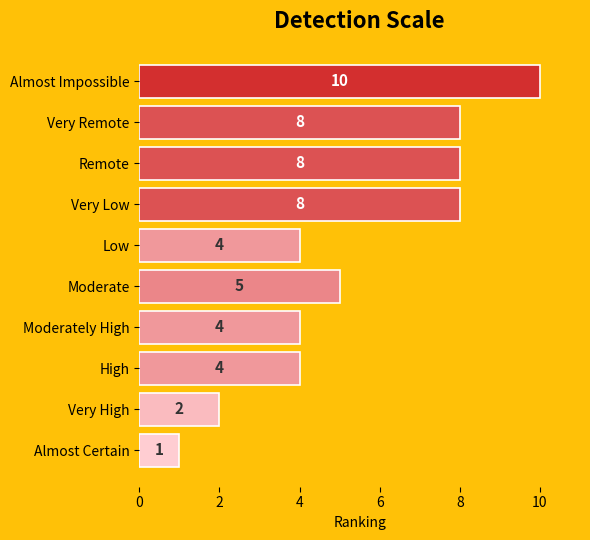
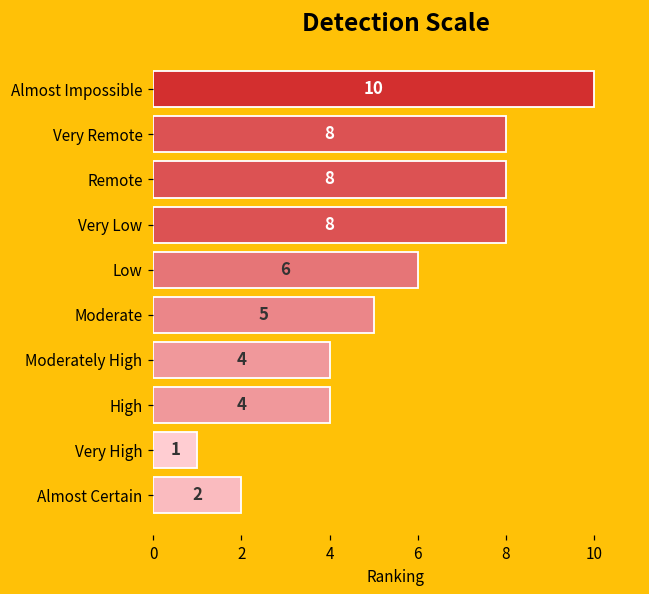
  {
    "Almost Impossible": 10,
    "Very Remote": 8,
    "Remote": 8,
    "Very Low": 8,
-   "Low": 4,
+   "Low": 6,
    "Moderate": 5,
    "Moderately High": 4,
    "High": 4,
-   "Very High": 2,
-   "Almost Certain": 1
+   "Very High": 1,
+   "Almost Certain": 2
  }
